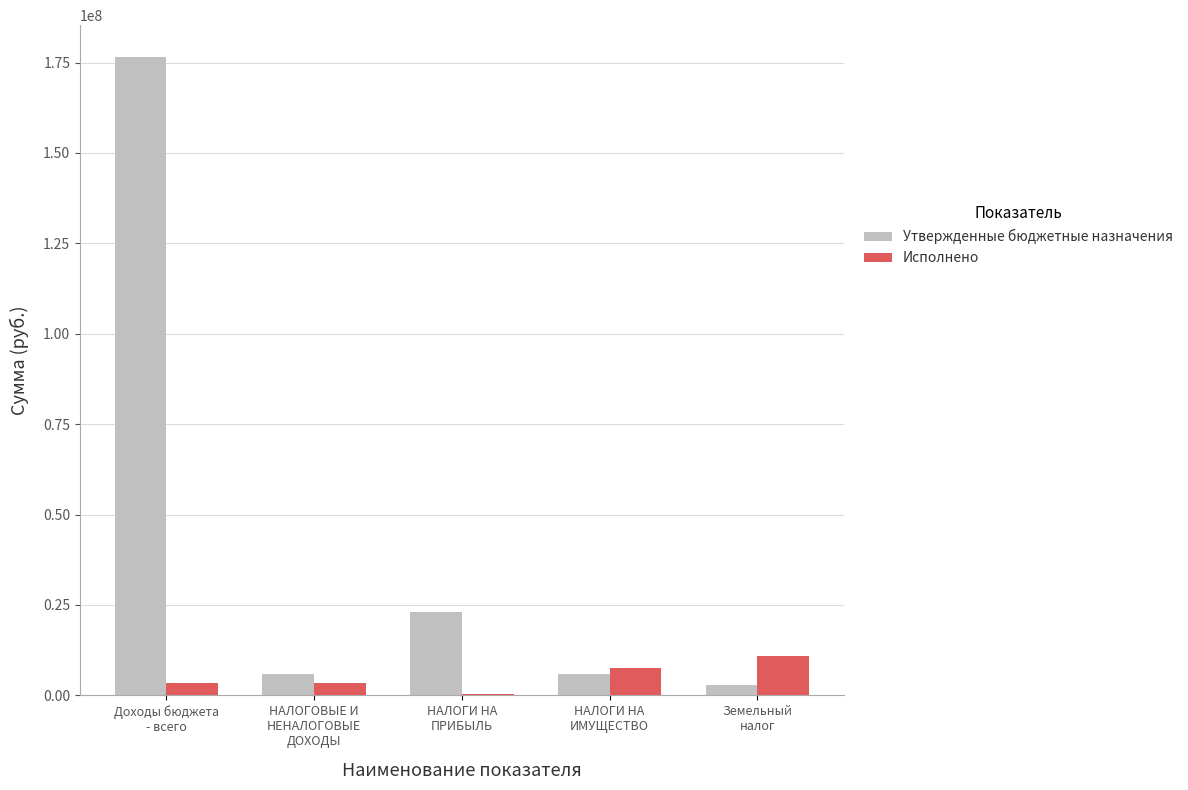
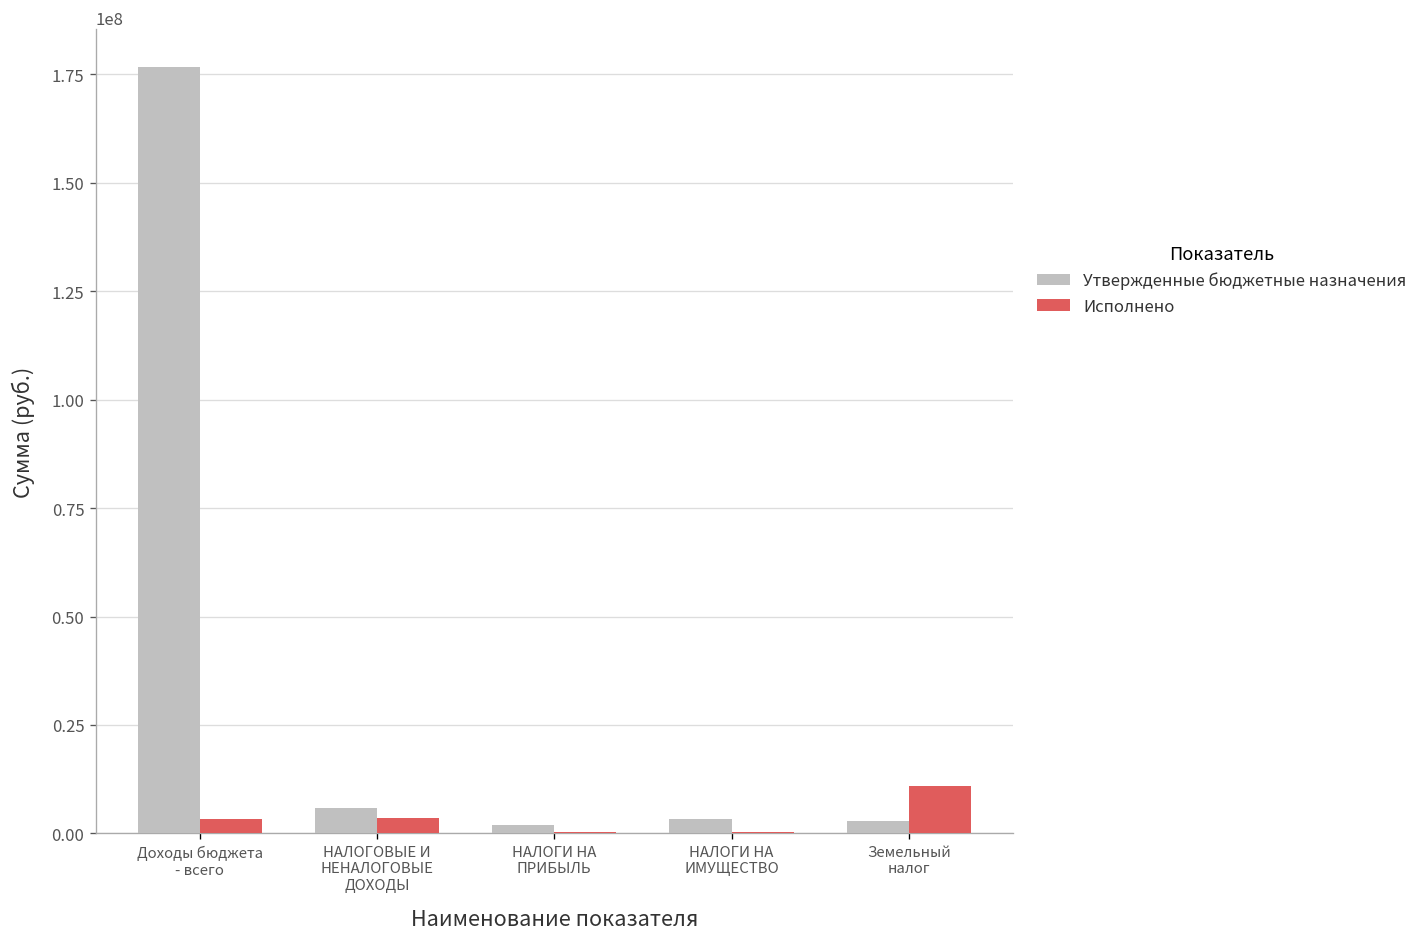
  {
    "Утвержденные бюджетные назначения": {
      "Доходы бюджета - всего": 177000000,
      "НАЛОГОВЫЕ И НЕНАЛОГОВЫЕ ДОХОДЫ": 6000000,
-     "НАЛОГИ НА ПРИБЫЛЬ": 23000000,
-     "НАЛОГИ НА ИМУЩЕСТВО": 6000000,
+     "НАЛОГИ НА ПРИБЫЛЬ": 2000000,
+     "НАЛОГИ НА ИМУЩЕСТВО": 3000000,
      "Земельный налог": 3000000
    },
    "Исполнено": {
      "Доходы бюджета - всего": 3000000,
      "НАЛОГОВЫЕ И НЕНАЛОГОВЫЕ ДОХОДЫ": 4000000,
-     "НАЛОГИ НА ИМУЩЕСТВО": 8000000,
+     "НАЛОГИ НА ИМУЩЕСТВО": 0,
      "Земельный налог": 11000000
    }
  }
